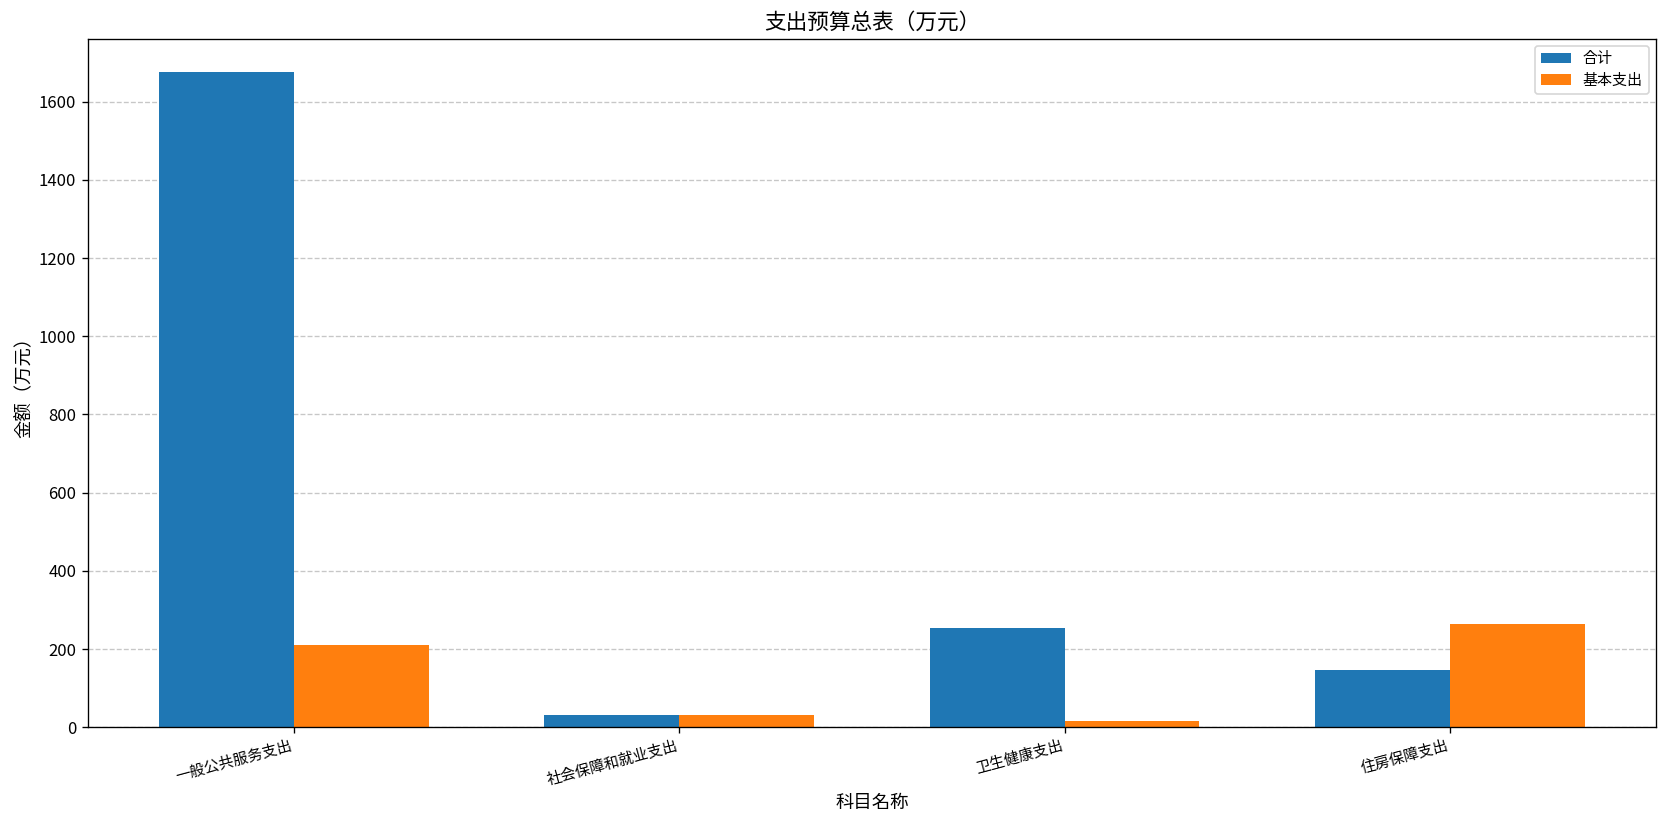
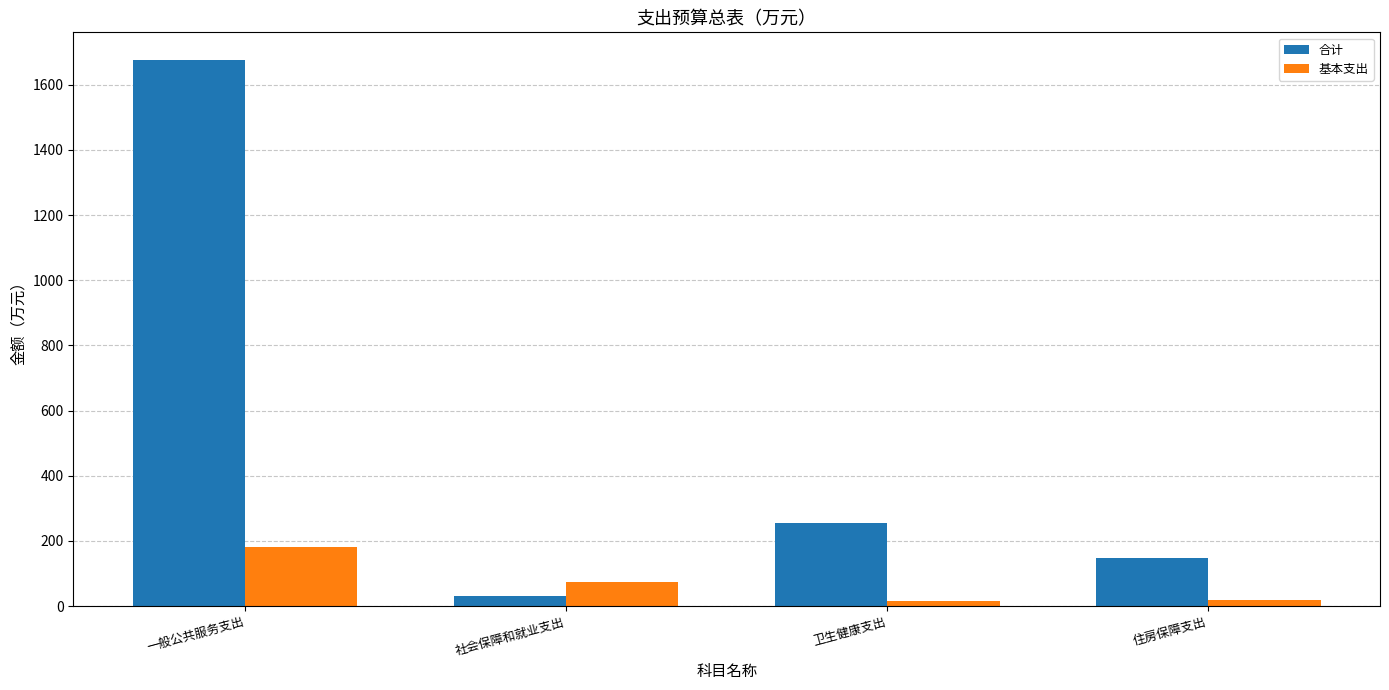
  {
    "合计": {
      "一般公共服务支出": 1680,
      "社会保障和就业支出": 30,
      "卫生健康支出": 250,
      "住房保障支出": 150
    },
    "基本支出": {
-     "一般公共服务支出": 210,
-     "社会保障和就业支出": 30,
+     "一般公共服务支出": 180,
+     "社会保障和就业支出": 70,
      "卫生健康支出": 20,
-     "住房保障支出": 270
+     "住房保障支出": 20
    }
  }
